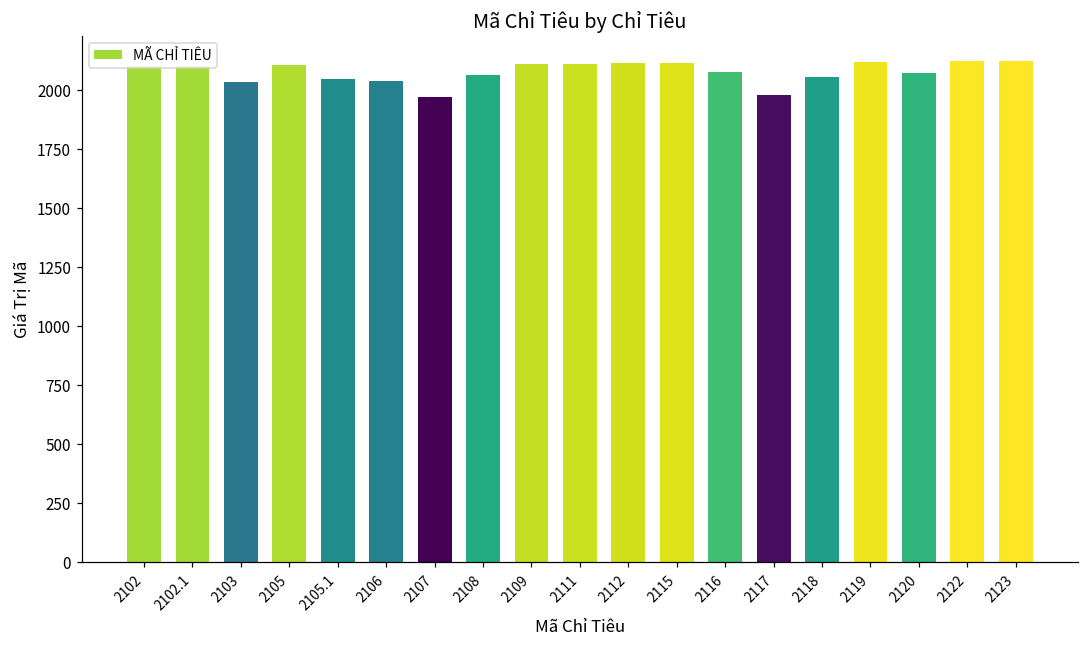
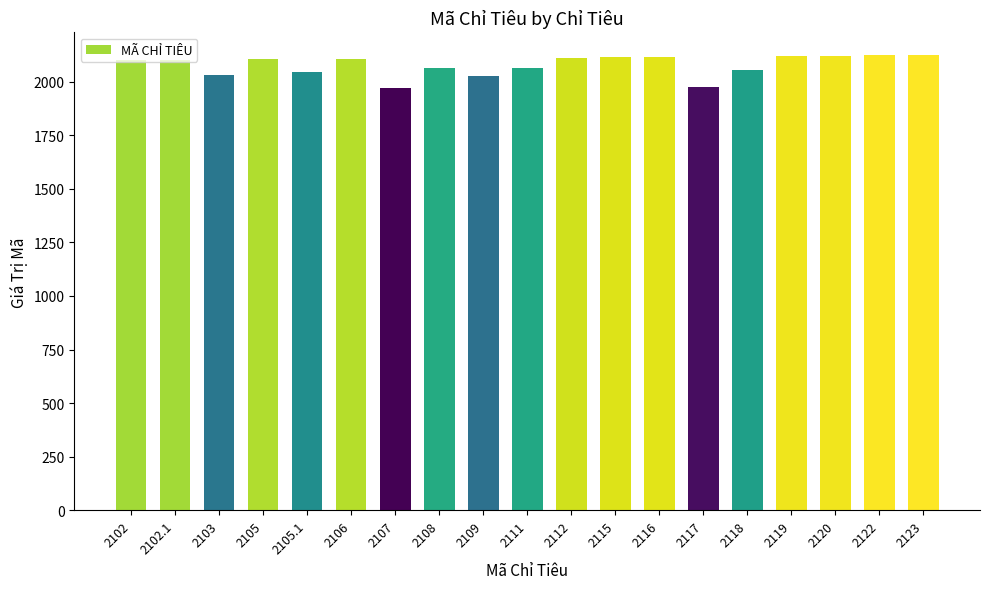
  {
    "2103": 2030,
    "2105": 2110,
    "2105.1": 2050,
-   "2106": 2040,
+   "2106": 2110,
    "2107": 1970,
    "2108": 2060,
-   "2109": 2110,
-   "2111": 2110,
+   "2109": 2030,
+   "2111": 2060,
    "2112": 2110,
    "2115": 2120,
-   "2116": 2080,
+   "2116": 2120,
    "2117": 1980,
    "2118": 2060,
    "2119": 2120,
-   "2120": 2070,
+   "2120": 2120,
    "2122": 2120,
    "2123": 2120
  }
